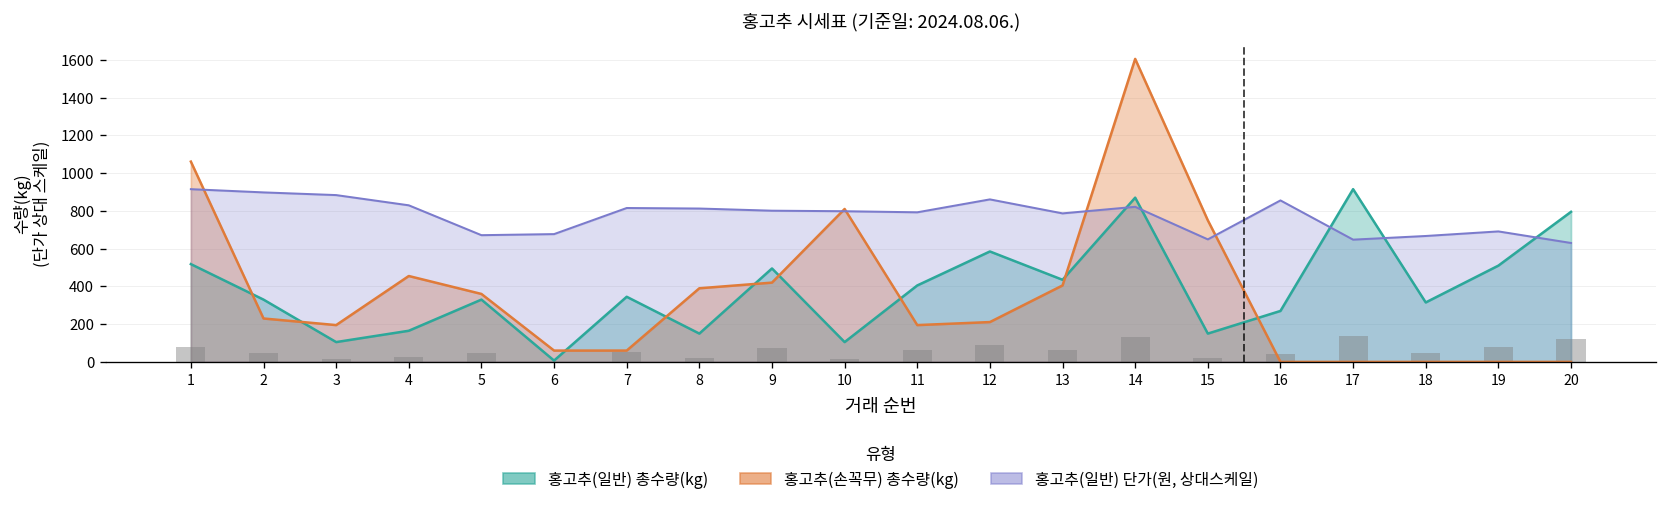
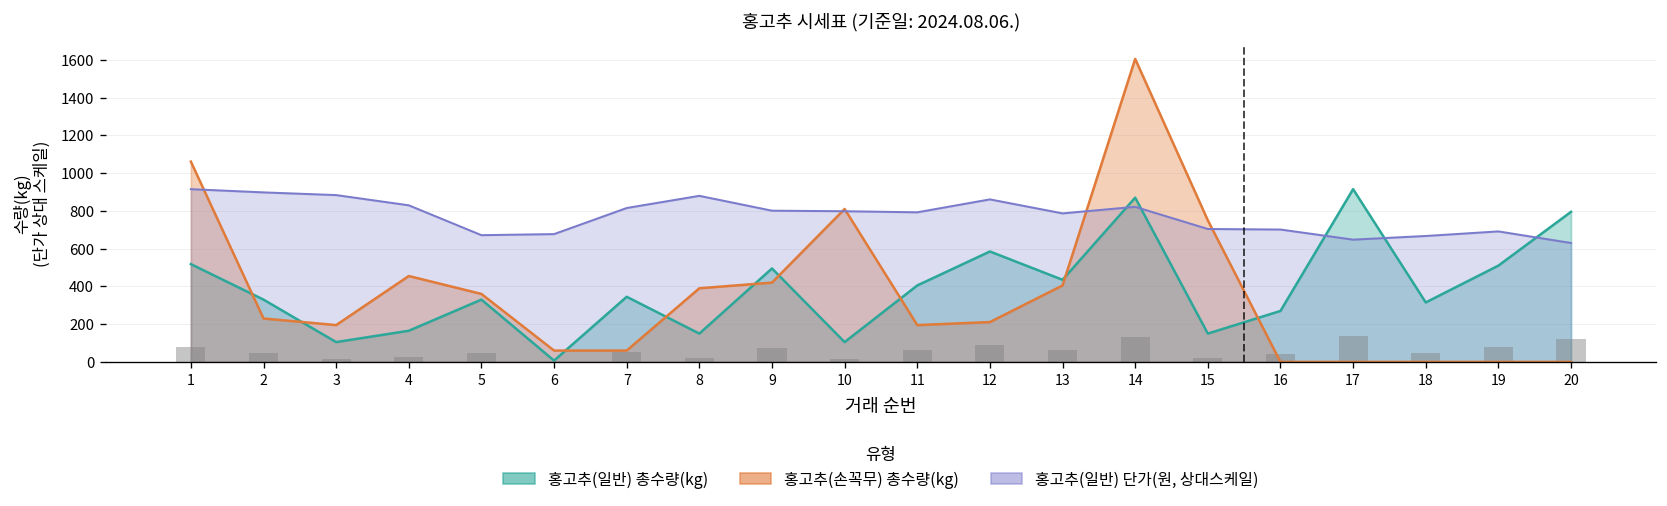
  {
    "홍고추(손꼭무) 총수량(kg)": {
      "1": 1060,
      "2": 230,
      "3": 200,
      "4": 460,
      "5": 360,
      "6": 60,
      "7": 60,
      "8": 390,
      "9": 420,
      "11": 200,
      "12": 210,
      "13": 410,
      "14": 1610,
      "15": 750,
      "16": 0,
      "17": 0,
      "18": 0,
      "19": 0,
      "20": 0
    },
    "홍고추(일반) 단가(원, 상대스케일)": {
      "1": 910,
      "2": 900,
      "3": 880,
      "4": 830,
      "5": 670,
      "6": 680,
      "7": 820,
-     "8": 810,
+     "8": 880,
      "9": 800,
      "11": 790,
      "12": 860,
      "13": 790,
      "14": 820,
-     "15": 650,
-     "16": 860,
+     "15": 700,
+     "16": 700,
      "17": 650,
      "18": 670,
      "19": 690,
      "20": 630
    }
  }
